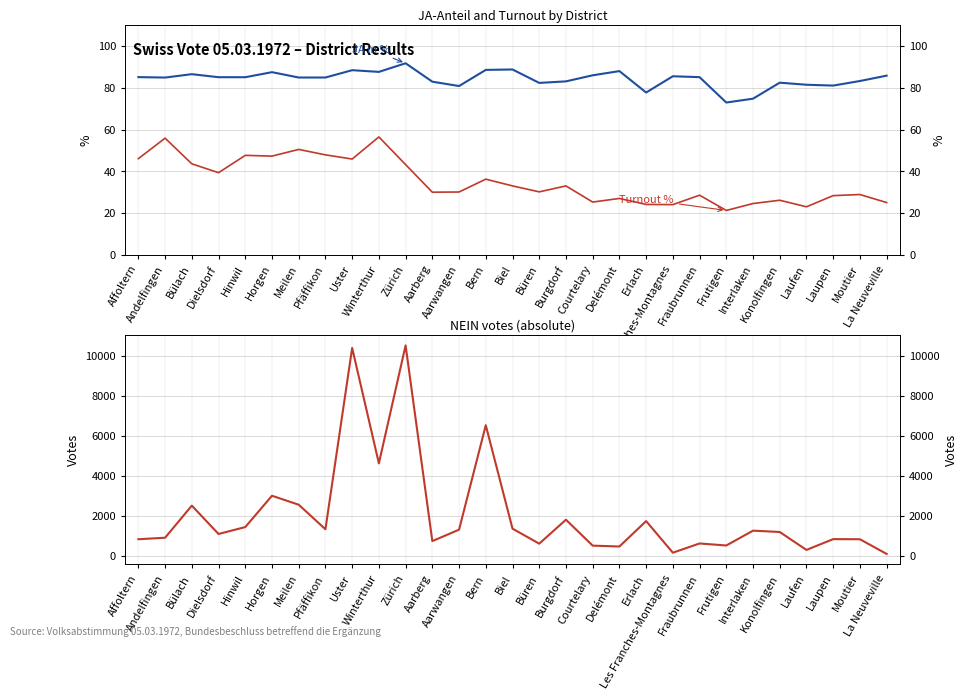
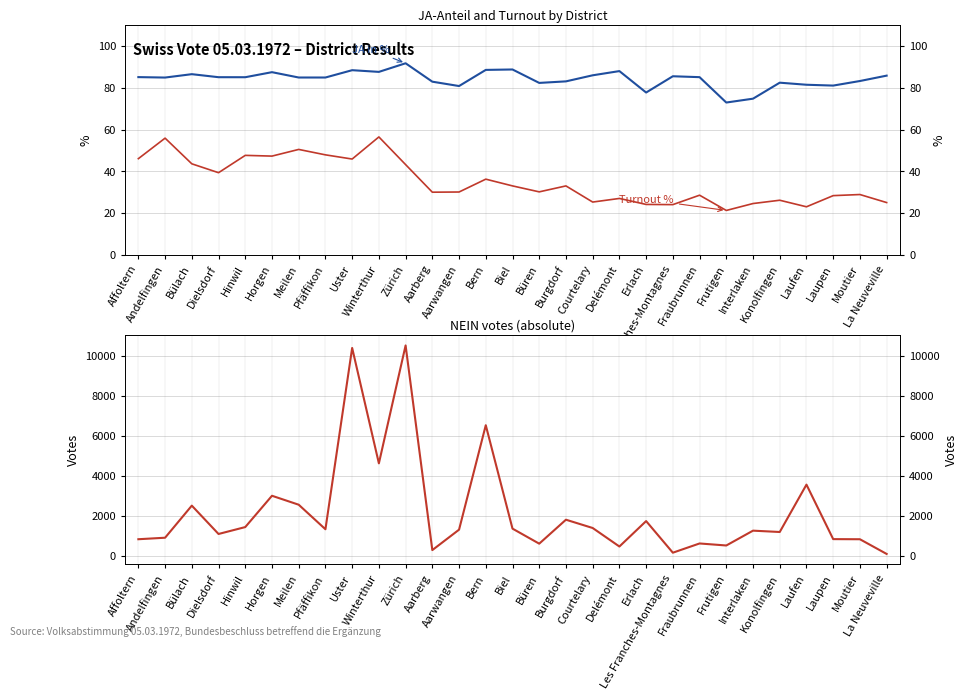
  {
    "NEIN votes (absolute)": {
      "Affoltern": 800,
      "Andelfingen": 900,
      "Bülach": 2500,
      "Dielsdorf": 1100,
      "Hinwil": 1400,
      "Horgen": 3000,
      "Meilen": 2600,
      "Pfäffikon": 1300,
      "Uster": 10400,
      "Winterthur": 4600,
      "Zürich": 10500,
-     "Aarberg": 700,
+     "Aarberg": 300,
      "Aarwangen": 1300,
      "Bern": 6500,
      "Biel": 1400,
      "Büren": 600,
      "Burgdorf": 1800,
-     "Courtelary": 500,
+     "Courtelary": 1400,
      "Delémont": 500,
      "Erlach": 1700,
      "Les Franches-Montagnes": 200,
      "Fraubrunnen": 600,
      "Frutigen": 500,
      "Interlaken": 1300,
      "Konolfingen": 1200,
-     "Laufen": 300,
+     "Laufen": 3600,
      "Laupen": 800,
      "Moutier": 800,
      "La Neuveville": 100
    }
  }
